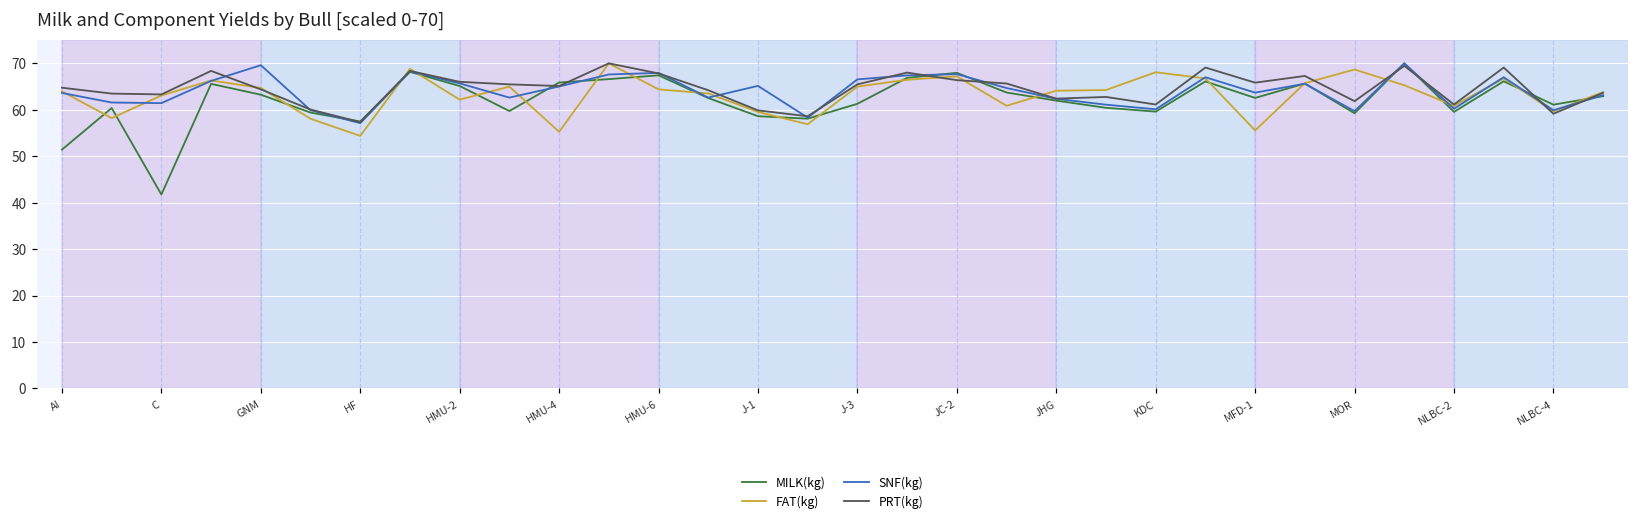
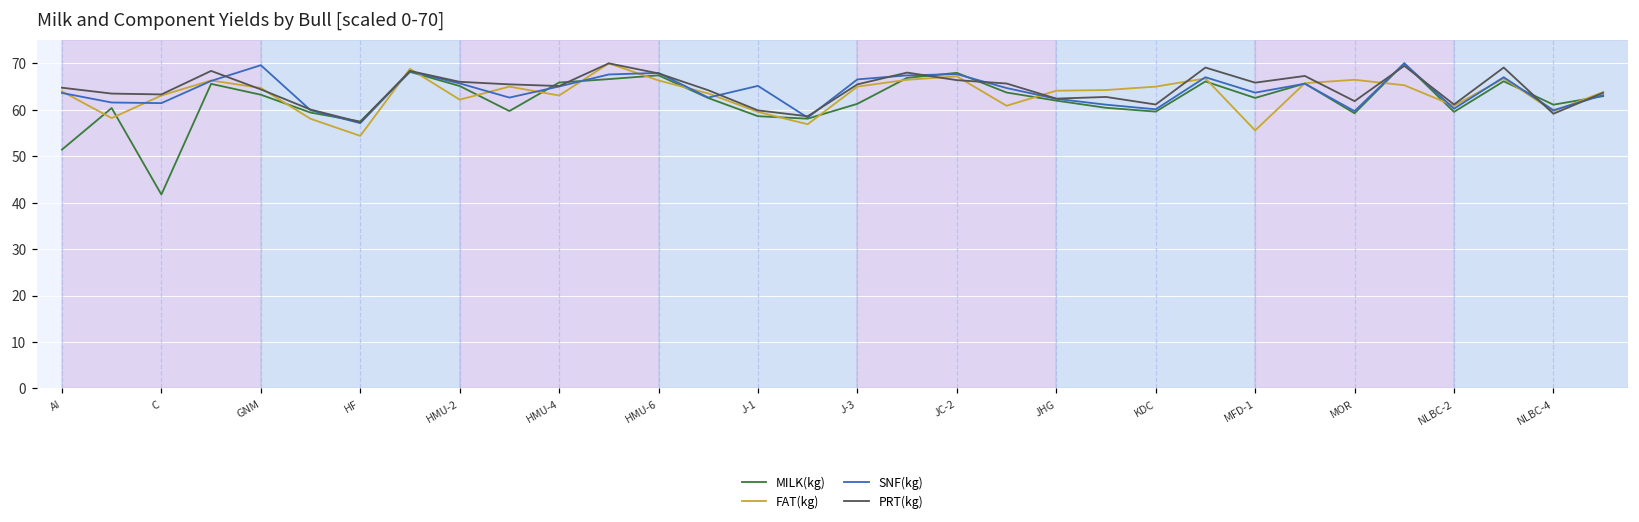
  {
    "FAT(kg)": {
      "HF": 54,
      "HMU-2": 62,
-     "HMU-4": 55,
-     "HMU-6": 64,
+     "HMU-4": 63,
+     "HMU-6": 66,
      "JHG": 64,
-     "KDC": 68,
+     "KDC": 65,
      "MFD-1": 56,
-     "MOR": 69
+     "MOR": 66
    },
    "SNF(kg)": {
      "C": 61,
      "GNM": 70,
      "J-1": 65,
      "J-3": 67,
      "MFD-1": 64,
      "NLBC-2": 60
    }
  }
